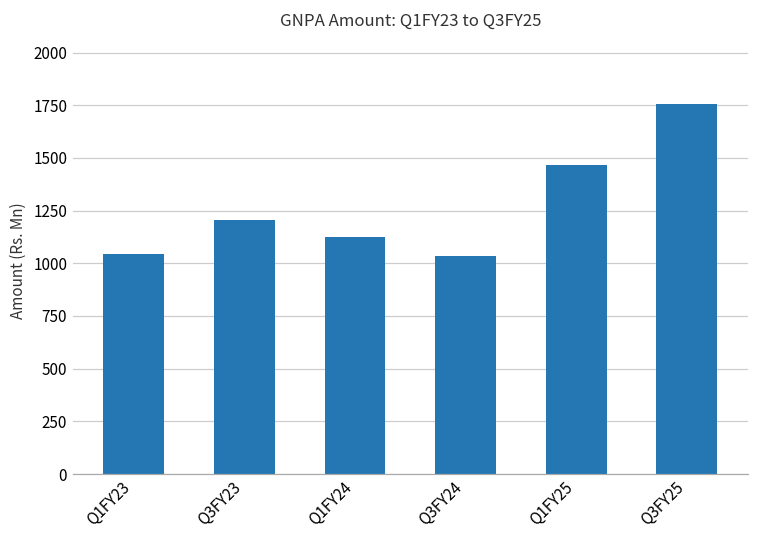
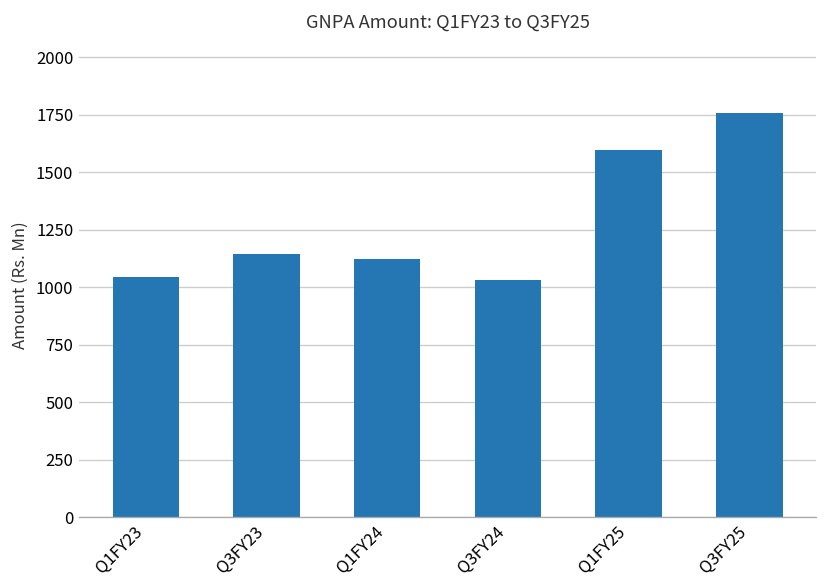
  {
    "Q1FY23": 1040,
-   "Q3FY23": 1200,
+   "Q3FY23": 1150,
    "Q1FY24": 1120,
    "Q3FY24": 1030,
-   "Q1FY25": 1470,
+   "Q1FY25": 1600,
    "Q3FY25": 1760
  }
